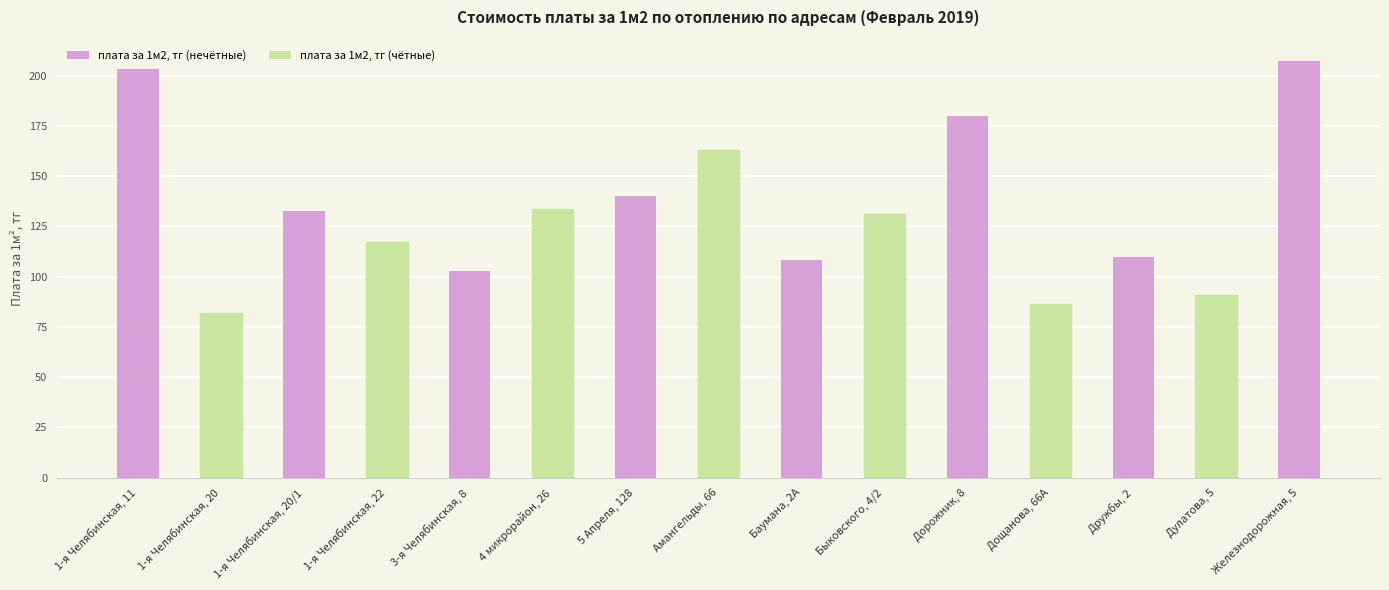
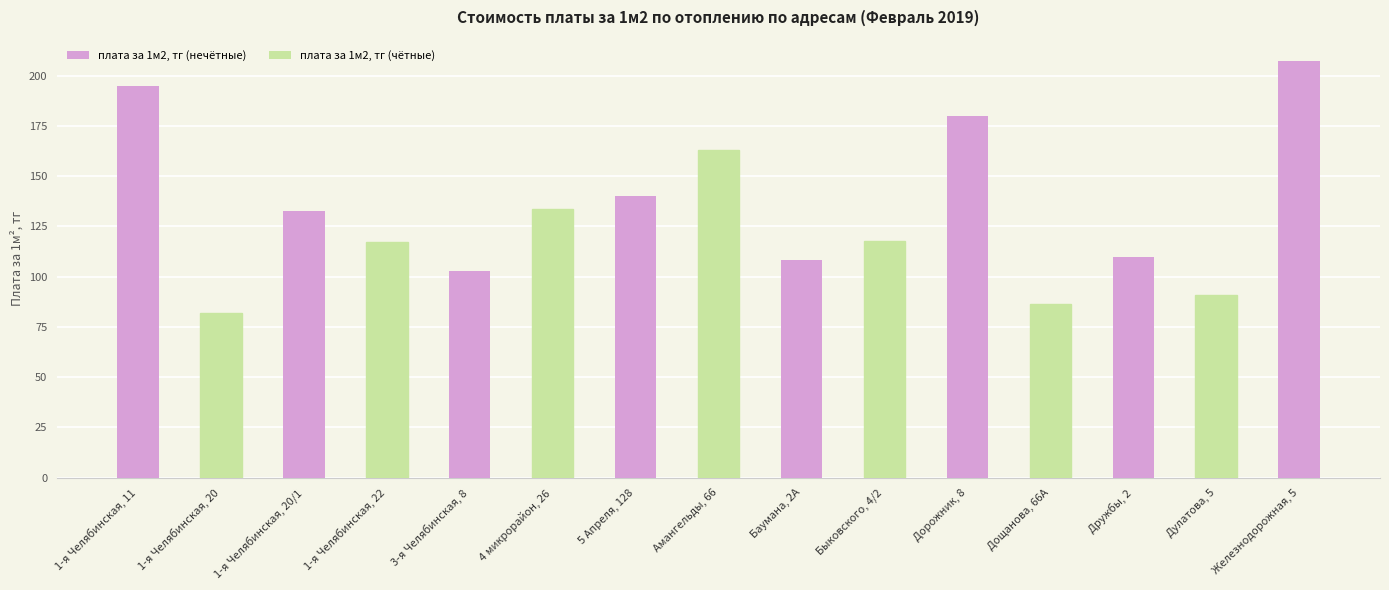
  {
-   "1-я Челябинская, 11": 203,
+   "1-я Челябинская, 11": 195,
    "1-я Челябинская, 20": 82,
    "1-я Челябинская, 20/1": 132,
    "1-я Челябинская, 22": 117,
    "3-я Челябинская, 8": 103,
    "4 микрорайон, 26": 134,
    "5 Апреля, 128": 140,
    "Амангельды, 66": 163,
    "Баумана, 2А": 108,
-   "Быковского, 4/2": 131,
+   "Быковского, 4/2": 118,
    "Дорожник, 8": 180,
    "Дощанова, 66А": 86,
    "Дружбы, 2": 110,
    "Дулатова, 5": 91,
    "Железнодорожная, 5": 207
  }
